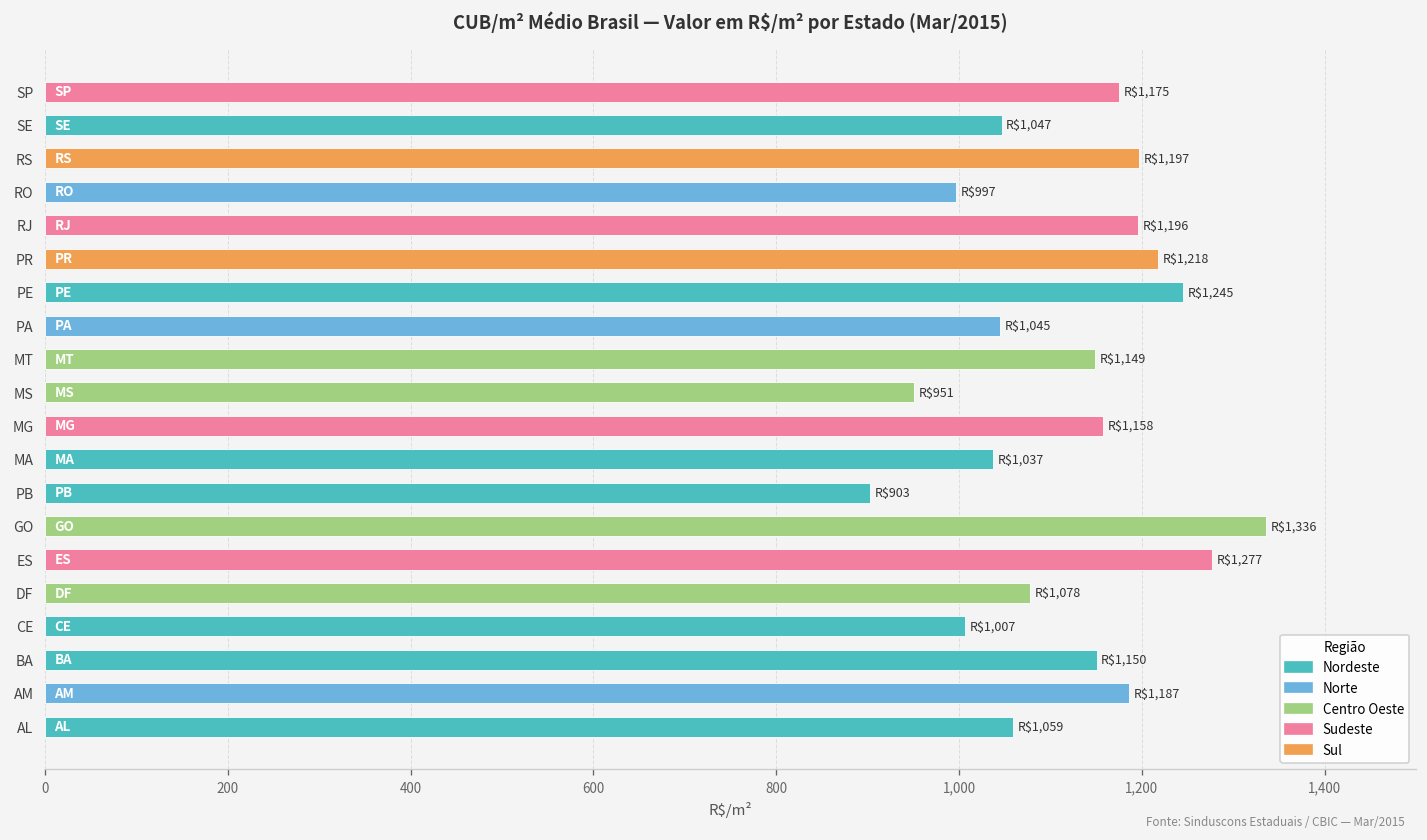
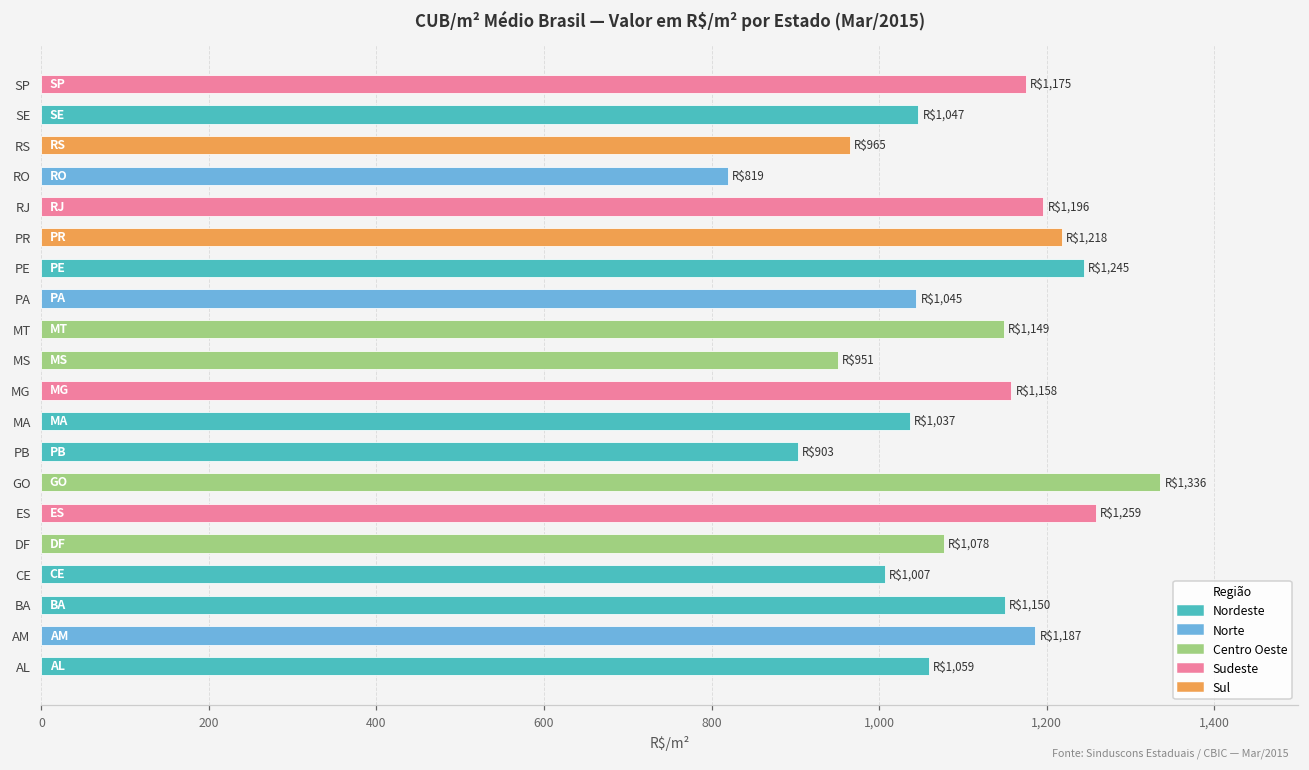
  {
    "SP": "$1,175",
    "SE": "$1,047",
-   "RS": "$1,197",
-   "RO": "$997",
+   "RS": "$965",
+   "RO": "$819",
    "RJ": "$1,196",
    "PR": "$1,218",
    "PE": "$1,245",
    "PA": "$1,045",
    "MT": "$1,149",
    "MS": "$951",
    "MG": "$1,158",
    "MA": "$1,037",
    "PB": "$903",
    "GO": "$1,336",
-   "ES": "$1,277",
+   "ES": "$1,259",
    "DF": "$1,078",
    "CE": "$1,007",
    "BA": "$1,150",
    "AM": "$1,187",
    "AL": "$1,059"
  }
